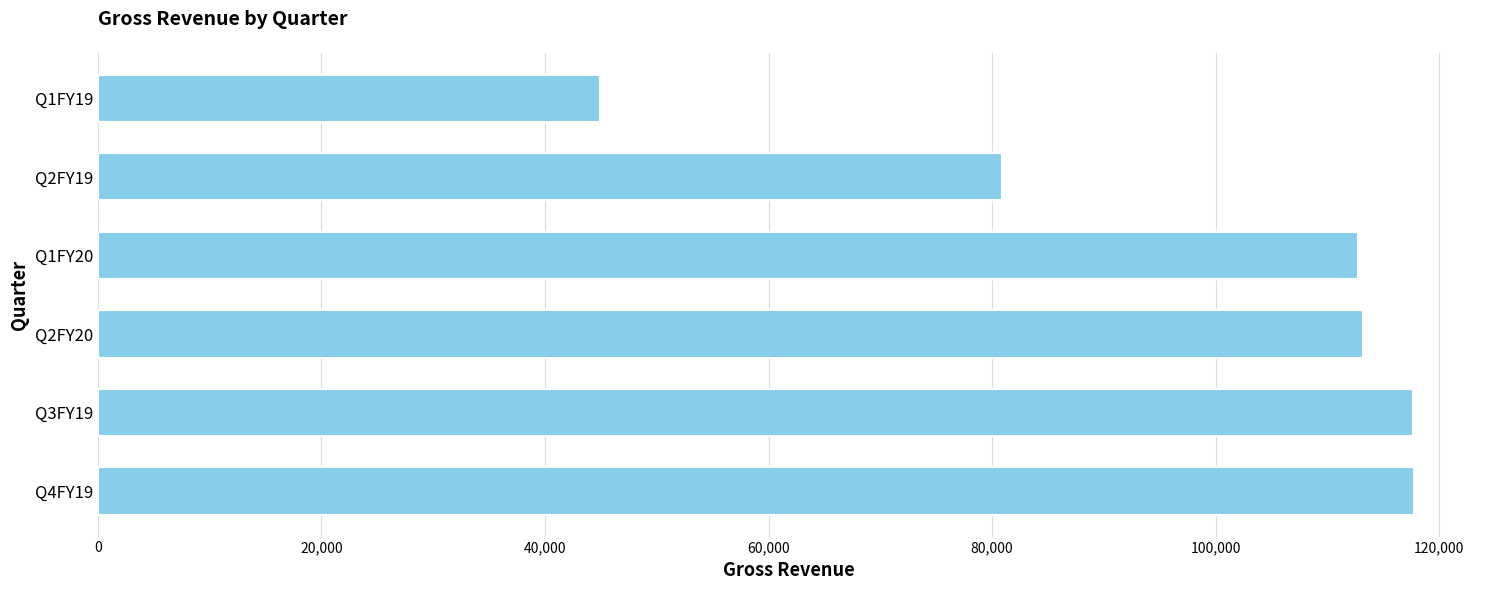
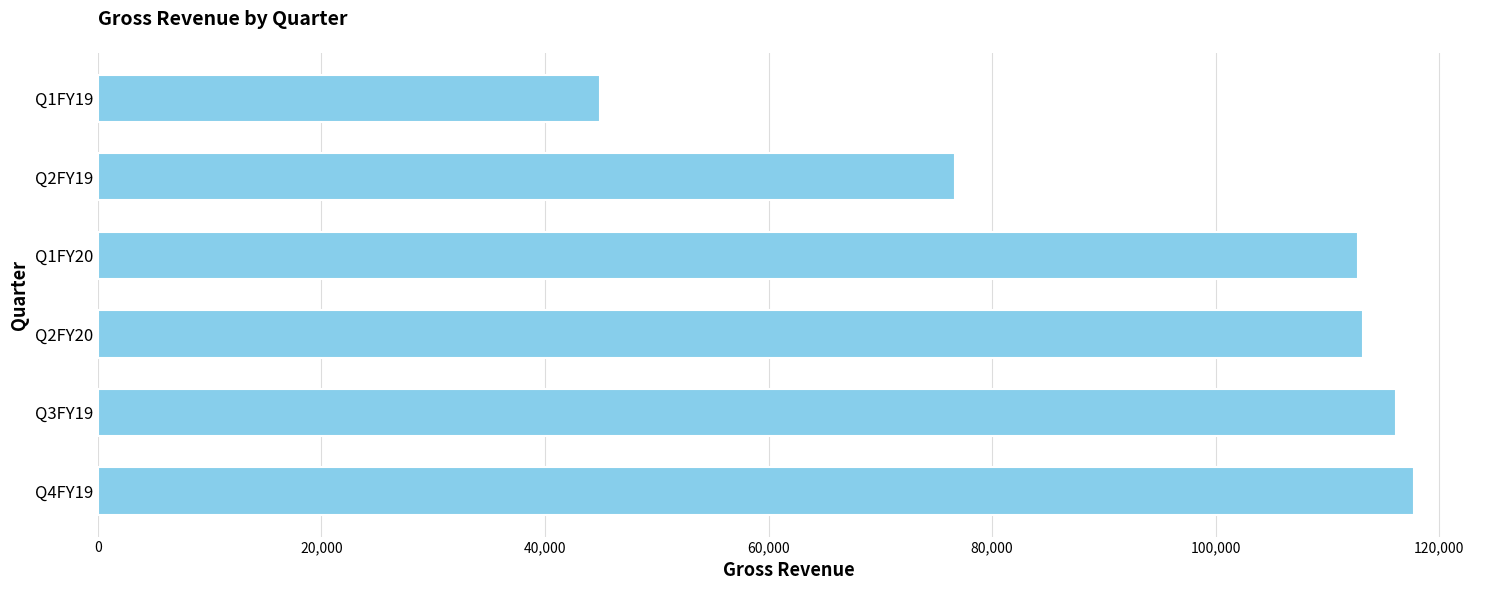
  {
    "Q1FY19": "44,900",
-   "Q2FY19": "80,900",
+   "Q2FY19": "76,600",
    "Q1FY20": "112,700",
    "Q2FY20": "113,200",
-   "Q3FY19": "117,600",
+   "Q3FY19": "116,100",
    "Q4FY19": "117,800"
  }
